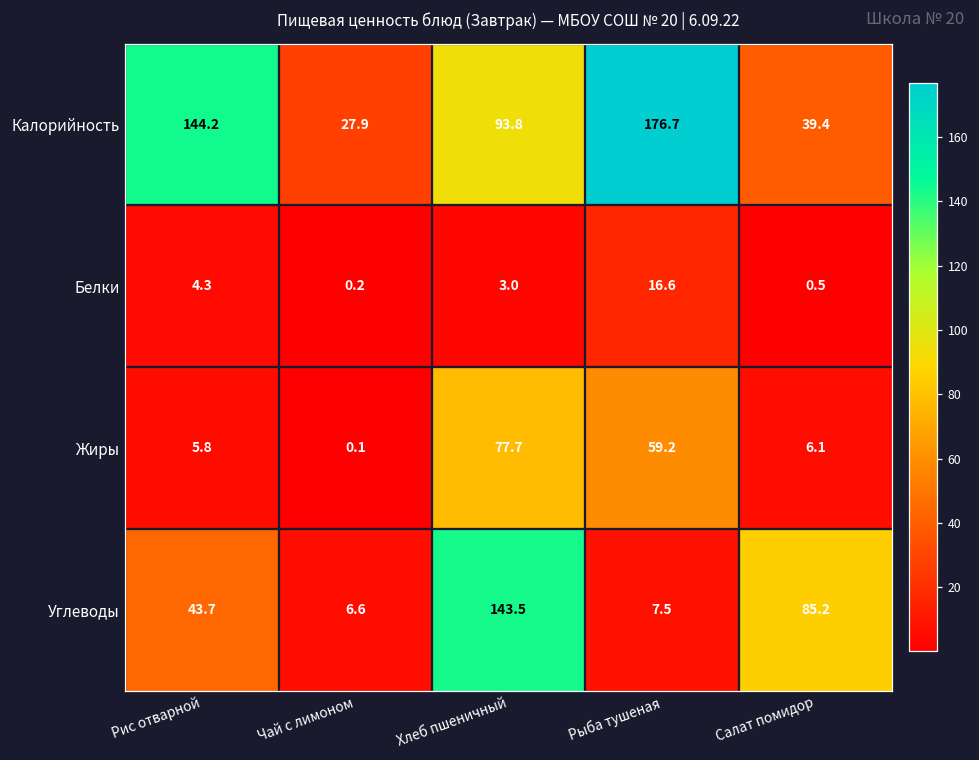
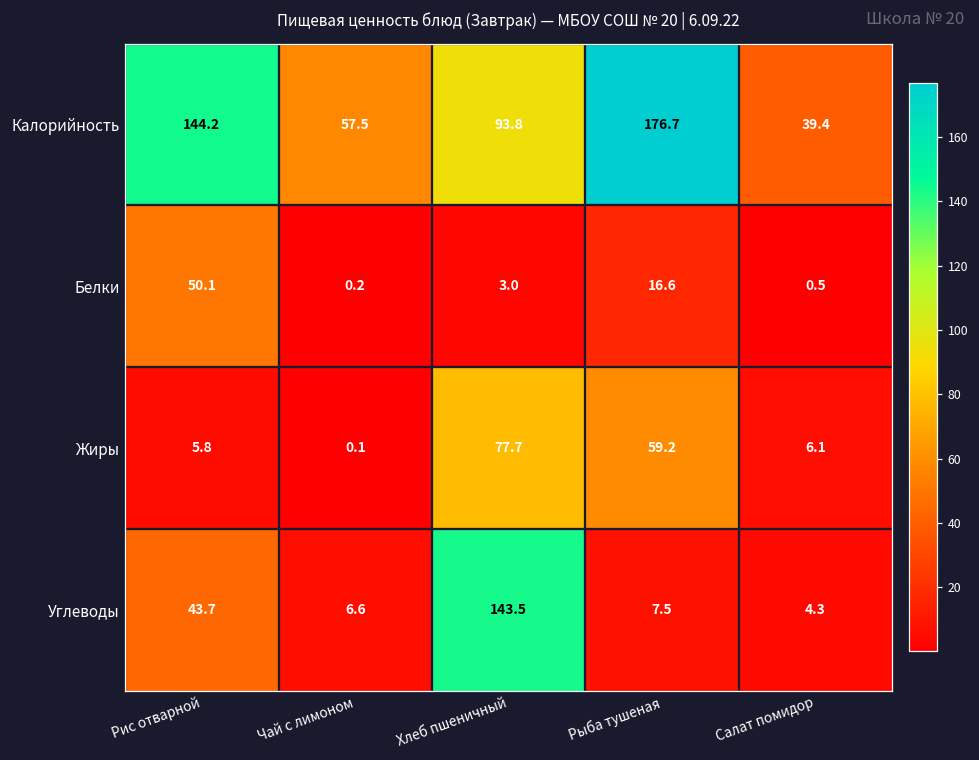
  {
    "Калорийность": {
      "Рис отварной": 144.2,
-     "Чай с лимоном": 27.9,
+     "Чай с лимоном": 57.5,
      "Хлеб пшеничный": 93.8,
      "Рыба тушеная": 176.7,
      "Салат помидор": 39.4
    },
    "Белки": {
-     "Рис отварной": 4.3,
+     "Рис отварной": 50.1,
      "Чай с лимоном": 0.2,
      "Хлеб пшеничный": 3.0,
      "Рыба тушеная": 16.6,
      "Салат помидор": 0.5
    },
    "Жиры": {
      "Рис отварной": 5.8,
      "Чай с лимоном": 0.1,
      "Хлеб пшеничный": 77.7,
      "Рыба тушеная": 59.2,
      "Салат помидор": 6.1
    },
    "Углеводы": {
      "Рис отварной": 43.7,
      "Чай с лимоном": 6.6,
      "Хлеб пшеничный": 143.5,
      "Рыба тушеная": 7.5,
-     "Салат помидор": 85.2
+     "Салат помидор": 4.3
    }
  }
